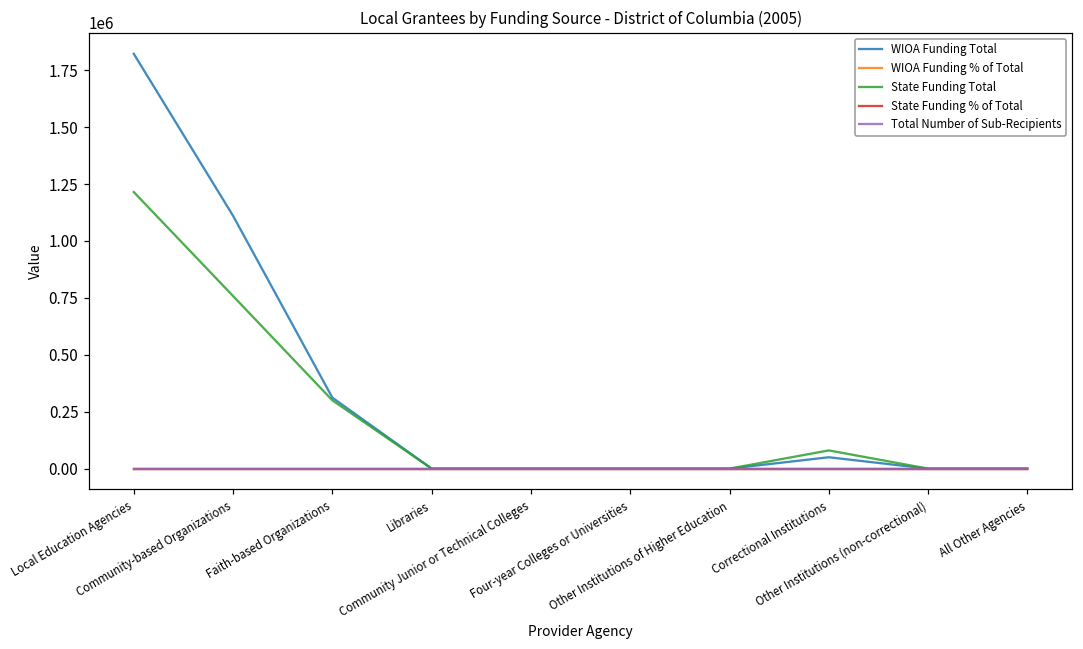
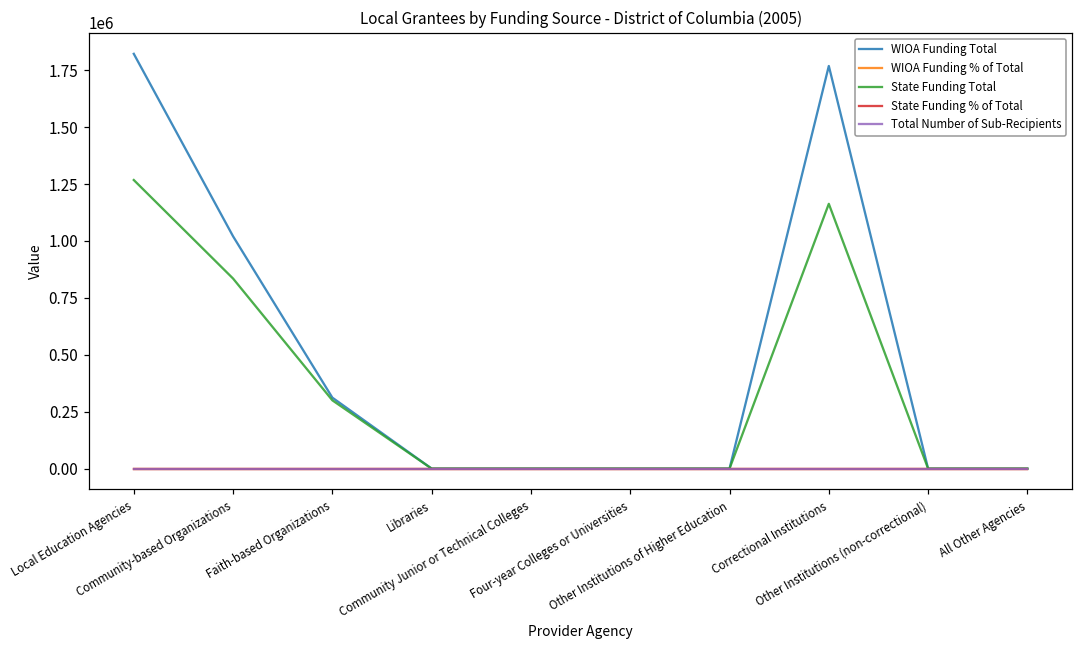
  {
    "WIOA Funding Total": {
      "Local Education Agencies": 1820000,
-     "Community-based Organizations": 1110000,
-     "Correctional Institutions": 50000
+     "Community-based Organizations": 1020000,
+     "Correctional Institutions": 1770000
    },
    "Total Number of Sub-Recipients": {
      "Local Education Agencies": 0,
      "Community-based Organizations": 0,
      "Faith-based Organizations": 0,
      "Correctional Institutions": 0
    },
    "State Funding Total": {
-     "Local Education Agencies": 1220000,
-     "Community-based Organizations": 760000,
-     "Correctional Institutions": 80000
+     "Local Education Agencies": 1270000,
+     "Community-based Organizations": 840000,
+     "Correctional Institutions": 1160000
    }
  }
